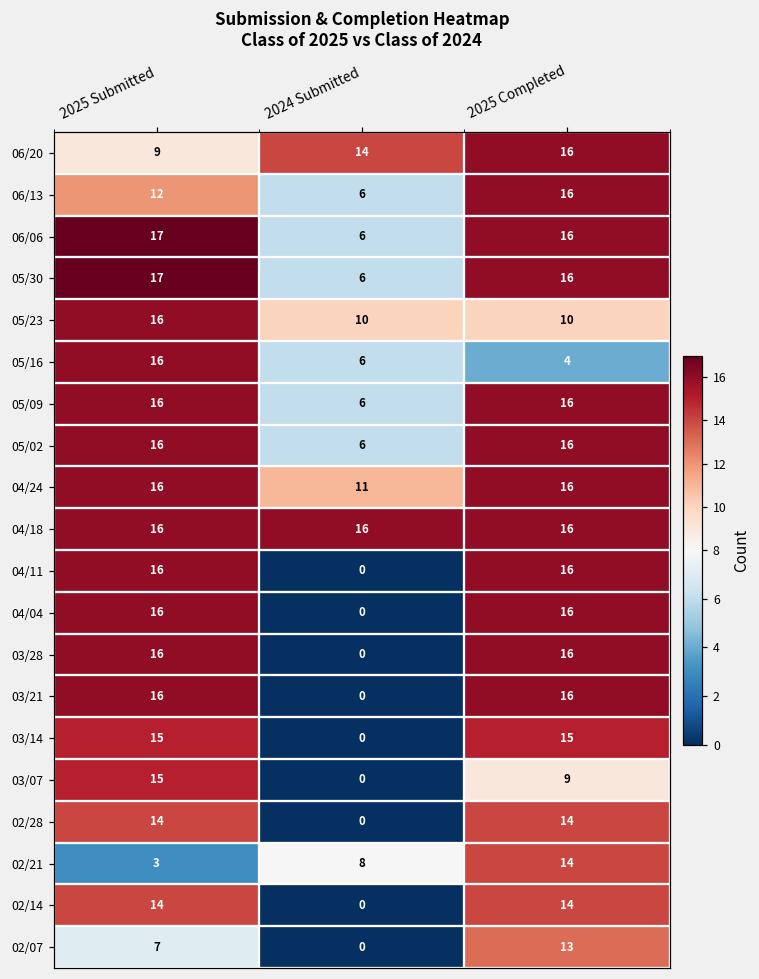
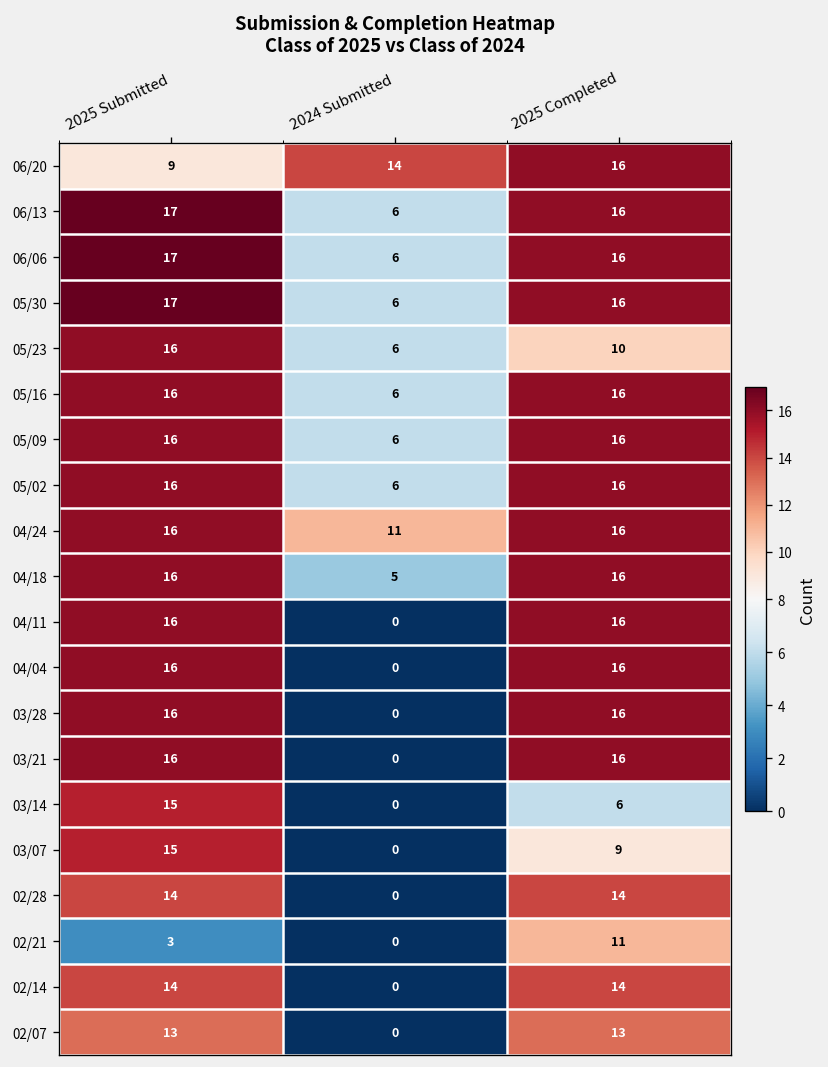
  {
    "06/20": {
      "2025 Submitted": 9,
      "2024 Submitted": 14,
      "2025 Completed": 16
    },
    "06/13": {
-     "2025 Submitted": 12,
+     "2025 Submitted": 17,
      "2024 Submitted": 6,
      "2025 Completed": 16
    },
    "06/06": {
      "2025 Submitted": 17,
      "2024 Submitted": 6,
      "2025 Completed": 16
    },
    "05/30": {
      "2025 Submitted": 17,
      "2024 Submitted": 6,
      "2025 Completed": 16
    },
    "05/23": {
      "2025 Submitted": 16,
-     "2024 Submitted": 10,
+     "2024 Submitted": 6,
      "2025 Completed": 10
    },
    "05/16": {
      "2025 Submitted": 16,
      "2024 Submitted": 6,
-     "2025 Completed": 4
+     "2025 Completed": 16
    },
    "05/09": {
      "2025 Submitted": 16,
      "2024 Submitted": 6,
      "2025 Completed": 16
    },
    "05/02": {
      "2025 Submitted": 16,
      "2024 Submitted": 6,
      "2025 Completed": 16
    },
    "04/24": {
      "2025 Submitted": 16,
      "2024 Submitted": 11,
      "2025 Completed": 16
    },
    "04/18": {
      "2025 Submitted": 16,
-     "2024 Submitted": 16,
+     "2024 Submitted": 5,
      "2025 Completed": 16
    },
    "04/11": {
      "2025 Submitted": 16,
      "2024 Submitted": 0,
      "2025 Completed": 16
    },
    "04/04": {
      "2025 Submitted": 16,
      "2024 Submitted": 0,
      "2025 Completed": 16
    },
    "03/28": {
      "2025 Submitted": 16,
      "2024 Submitted": 0,
      "2025 Completed": 16
    },
    "03/21": {
      "2025 Submitted": 16,
      "2024 Submitted": 0,
      "2025 Completed": 16
    },
    "03/14": {
      "2025 Submitted": 15,
      "2024 Submitted": 0,
-     "2025 Completed": 15
+     "2025 Completed": 6
    },
    "03/07": {
      "2025 Submitted": 15,
      "2024 Submitted": 0,
      "2025 Completed": 9
    },
    "02/28": {
      "2025 Submitted": 14,
      "2024 Submitted": 0,
      "2025 Completed": 14
    },
    "02/21": {
      "2025 Submitted": 3,
-     "2024 Submitted": 8,
-     "2025 Completed": 14
+     "2024 Submitted": 0,
+     "2025 Completed": 11
    },
    "02/14": {
      "2025 Submitted": 14,
      "2024 Submitted": 0,
      "2025 Completed": 14
    },
    "02/07": {
-     "2025 Submitted": 7,
+     "2025 Submitted": 13,
      "2024 Submitted": 0,
      "2025 Completed": 13
    }
  }
